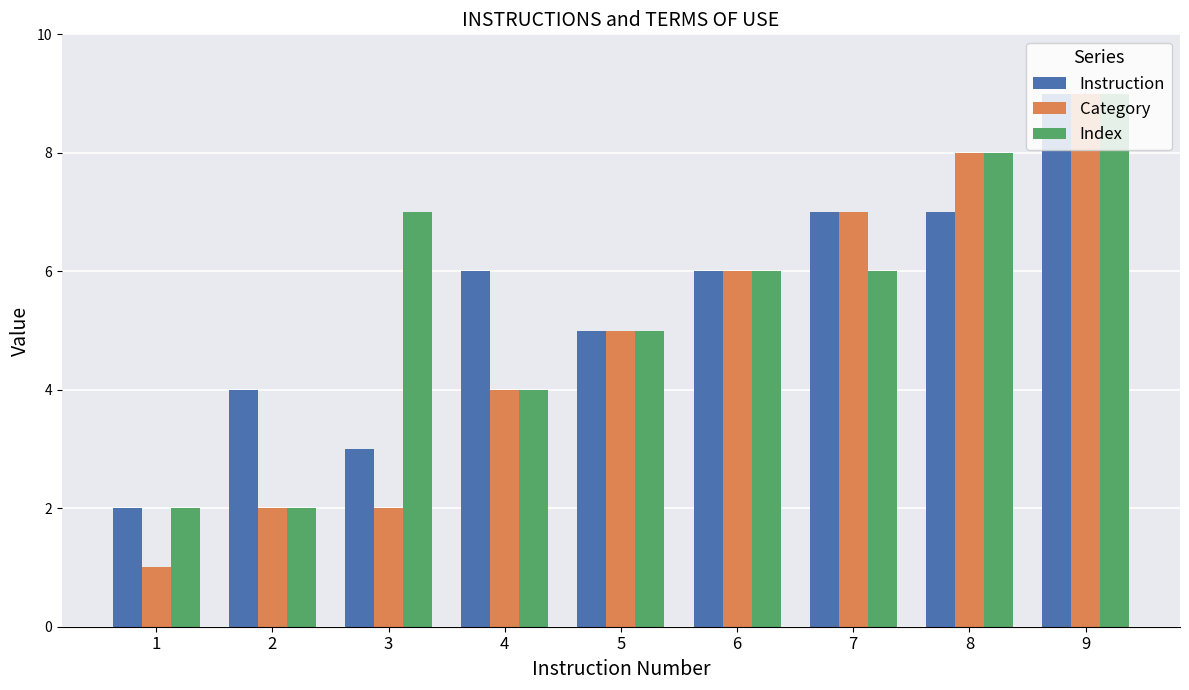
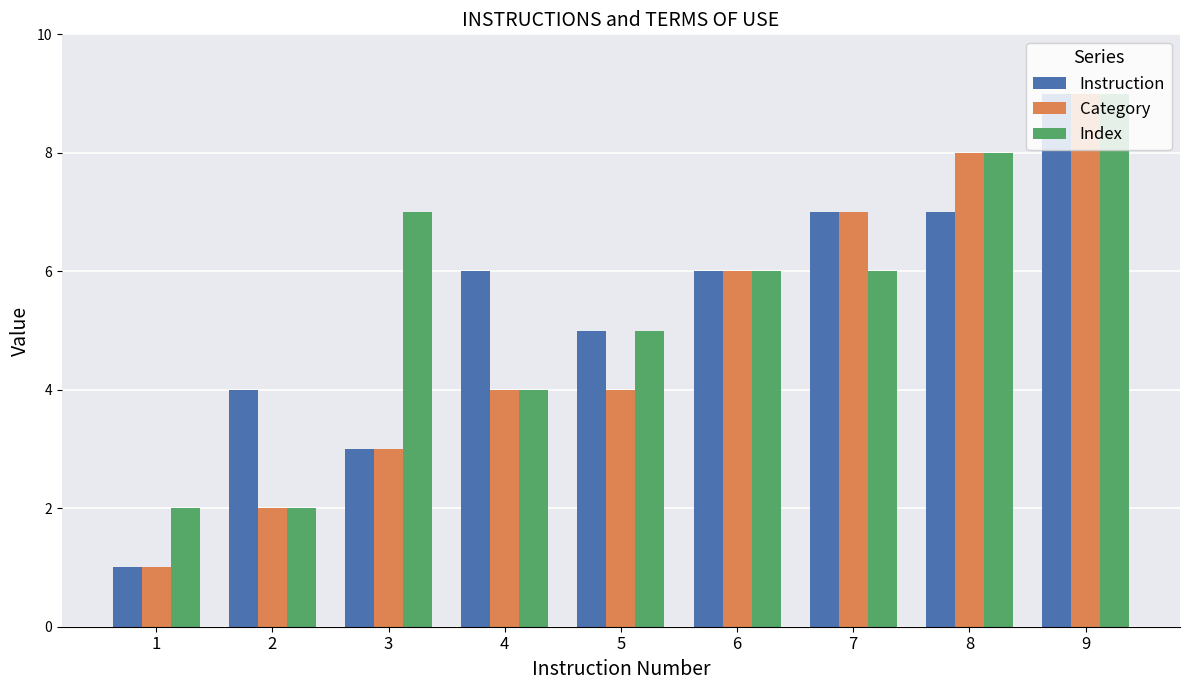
  {
    "Instruction": {
-     "1": 2,
+     "1": 1,
      "2": 4,
      "3": 3,
      "4": 6,
      "5": 5,
      "6": 6,
      "7": 7,
      "8": 7
    },
    "Category": {
      "1": 1,
      "2": 2,
-     "3": 2,
+     "3": 3,
      "4": 4,
-     "5": 5,
+     "5": 4,
      "6": 6,
      "7": 7,
      "8": 8
    },
    "Index": {
      "1": 2,
      "2": 2,
      "3": 7,
      "4": 4,
      "5": 5,
      "6": 6,
      "7": 6,
      "8": 8
    }
  }
